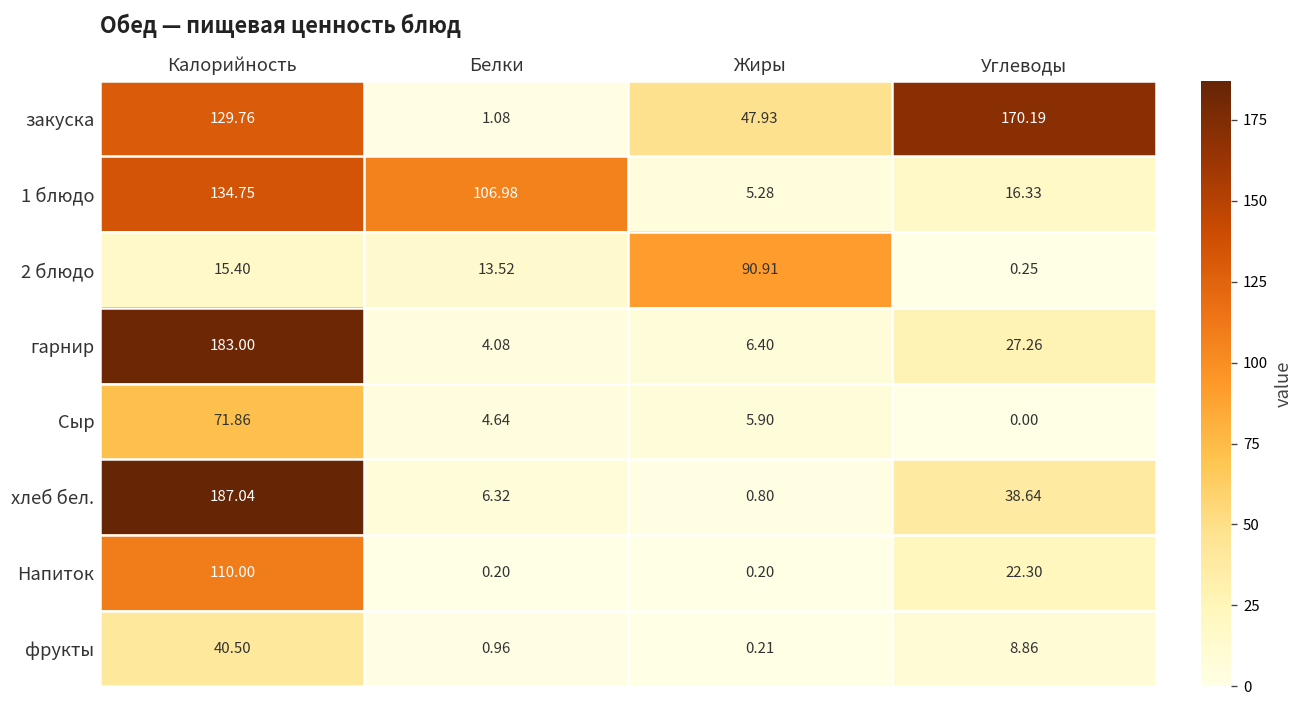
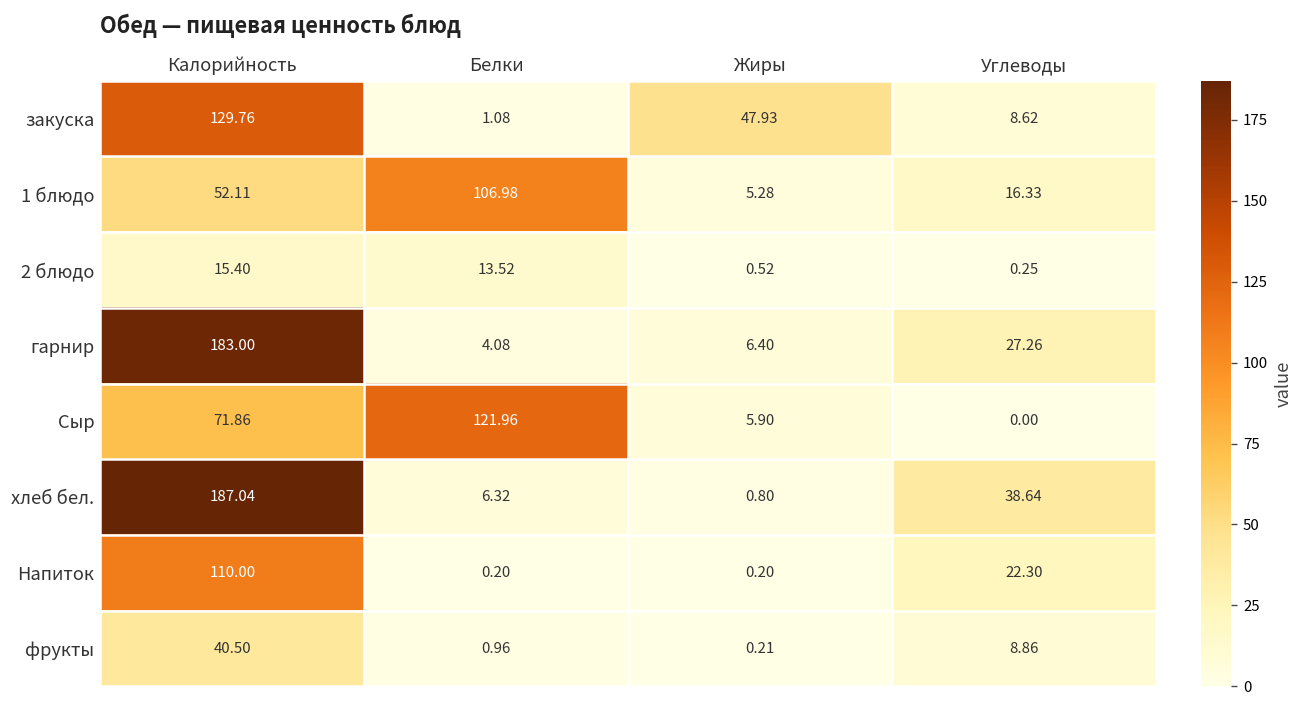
  {
    "закуска": {
      "Калорийность": 129.76,
      "Белки": 1.08,
      "Жиры": 47.93,
-     "Углеводы": 170.19
+     "Углеводы": 8.62
    },
    "1 блюдо": {
-     "Калорийность": 134.75,
+     "Калорийность": 52.11,
      "Белки": 106.98,
      "Жиры": 5.28,
      "Углеводы": 16.33
    },
    "2 блюдо": {
      "Калорийность": 15.40,
      "Белки": 13.52,
-     "Жиры": 90.91,
+     "Жиры": 0.52,
      "Углеводы": 0.25
    },
    "гарнир": {
      "Калорийность": 183.00,
      "Белки": 4.08,
      "Жиры": 6.40,
      "Углеводы": 27.26
    },
    "Сыр": {
      "Калорийность": 71.86,
-     "Белки": 4.64,
+     "Белки": 121.96,
      "Жиры": 5.90,
      "Углеводы": 0.00
    },
    "хлеб бел.": {
      "Калорийность": 187.04,
      "Белки": 6.32,
      "Жиры": 0.80,
      "Углеводы": 38.64
    },
    "Напиток": {
      "Калорийность": 110.00,
      "Белки": 0.20,
      "Жиры": 0.20,
      "Углеводы": 22.30
    },
    "фрукты": {
      "Калорийность": 40.50,
      "Белки": 0.96,
      "Жиры": 0.21,
      "Углеводы": 8.86
    }
  }
